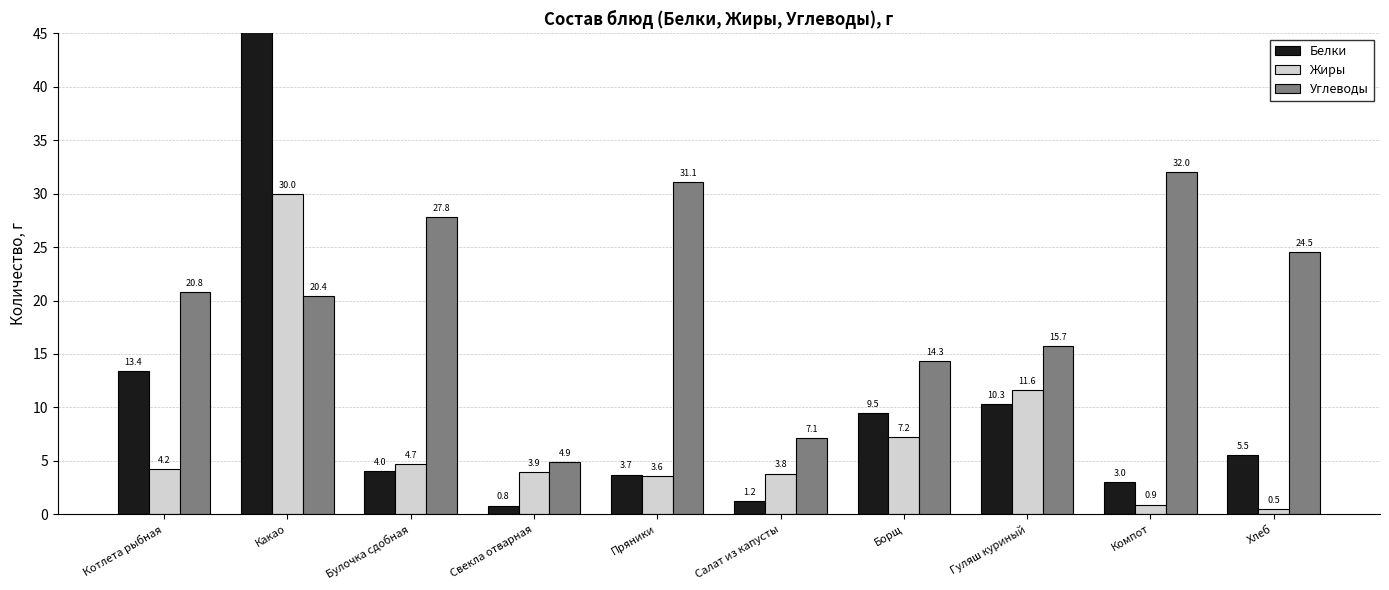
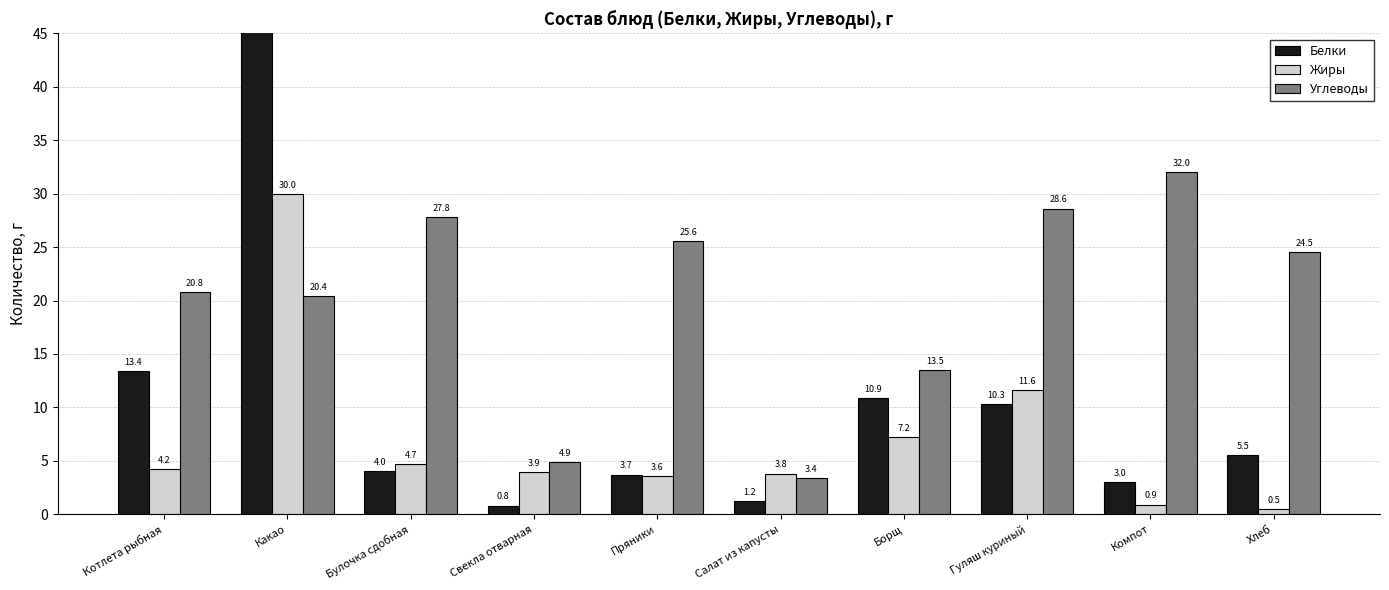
  {
    "Белки": {
      "Котлета рыбная": 13.4,
      "Булочка сдобная": 4.0,
      "Свекла отварная": 0.8,
      "Пряники": 3.7,
      "Салат из капусты": 1.2,
-     "Борщ": 9.5,
+     "Борщ": 10.9,
      "Гуляш куриный": 10.3,
      "Компот": 3.0,
      "Хлеб": 5.5
    },
    "Жиры": {
      "Котлета рыбная": 4.2,
      "Какао": 30.0,
      "Булочка сдобная": 4.7,
      "Свекла отварная": 3.9,
      "Пряники": 3.6,
      "Салат из капусты": 3.8,
      "Борщ": 7.2,
      "Гуляш куриный": 11.6,
      "Компот": 0.9,
      "Хлеб": 0.5
    },
    "Углеводы": {
      "Котлета рыбная": 20.8,
      "Какао": 20.4,
      "Булочка сдобная": 27.8,
      "Свекла отварная": 4.9,
-     "Пряники": 31.1,
-     "Салат из капусты": 7.1,
-     "Борщ": 14.3,
-     "Гуляш куриный": 15.7,
+     "Пряники": 25.6,
+     "Салат из капусты": 3.4,
+     "Борщ": 13.5,
+     "Гуляш куриный": 28.6,
      "Компот": 32.0,
      "Хлеб": 24.5
    }
  }
